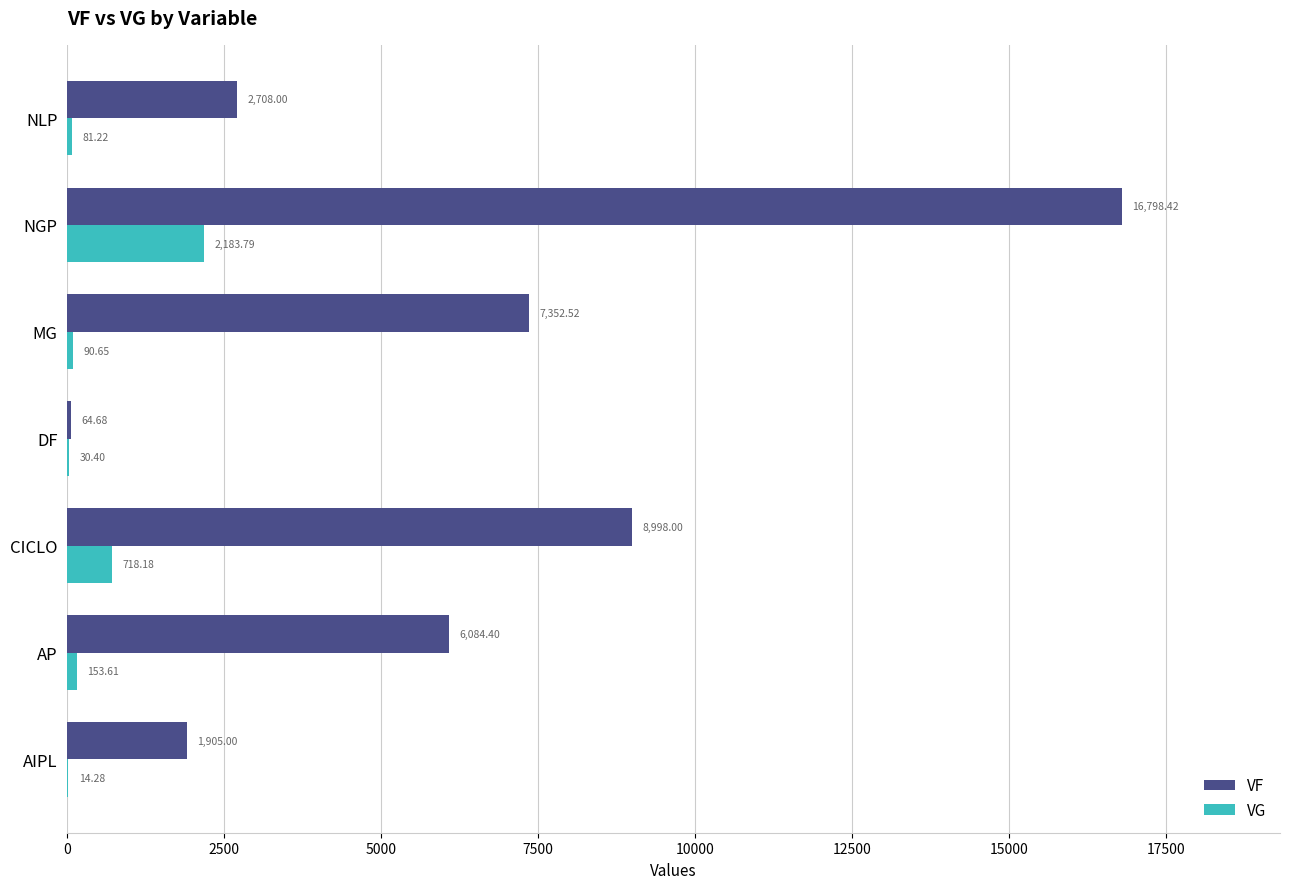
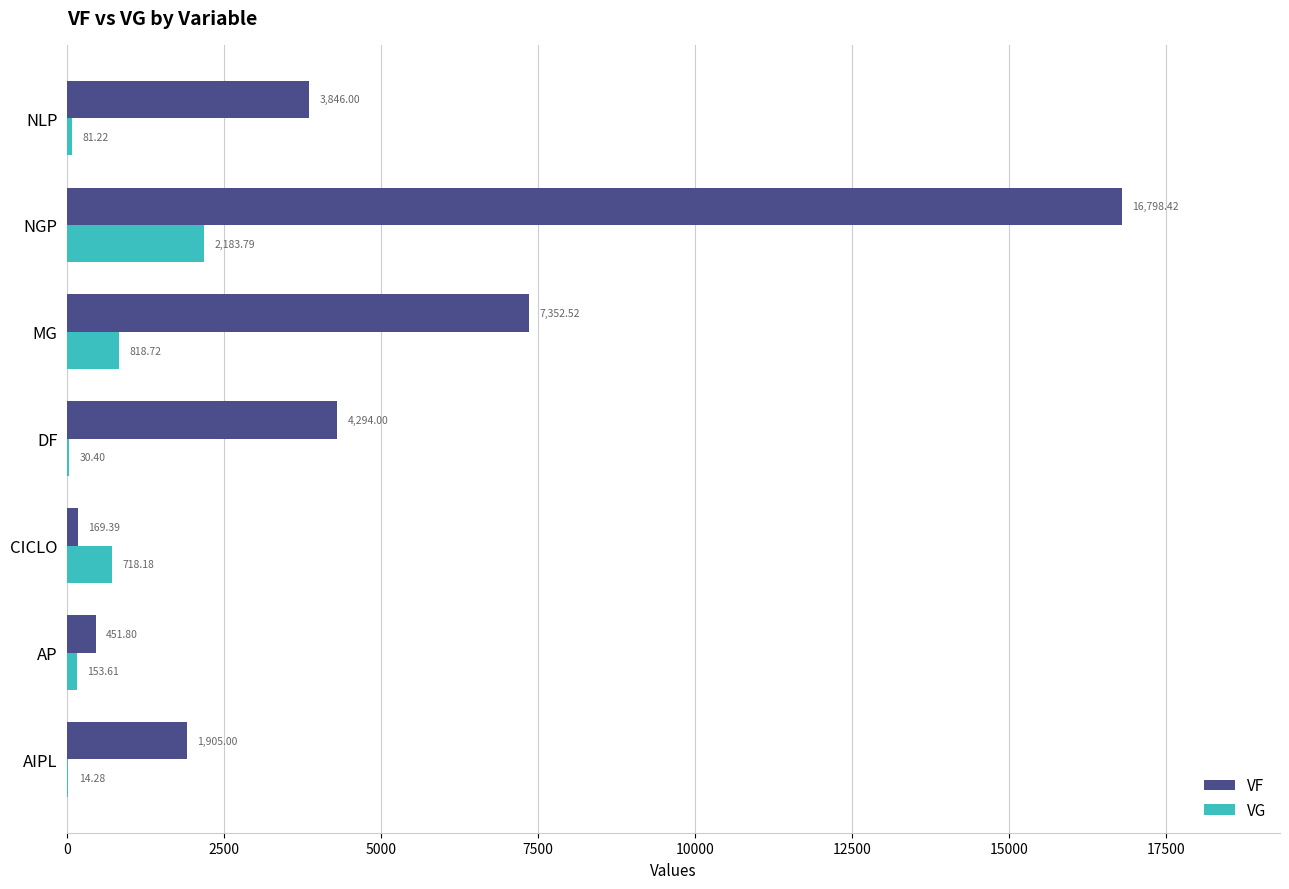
  {
    "VF": {
-     "NLP": "2,708.00",
+     "NLP": "3,846.00",
      "NGP": "16,798.42",
      "MG": "7,352.52",
-     "DF": "64.68",
-     "CICLO": "8,998.00",
-     "AP": "6,084.40",
+     "DF": "4,294.00",
+     "CICLO": "169.39",
+     "AP": "451.80",
      "AIPL": "1,905.00"
    },
    "VG": {
      "NLP": "81.22",
      "NGP": "2,183.79",
-     "MG": "90.65",
+     "MG": "818.72",
      "DF": "30.40",
      "CICLO": "718.18",
      "AP": "153.61",
      "AIPL": "14.28"
    }
  }
